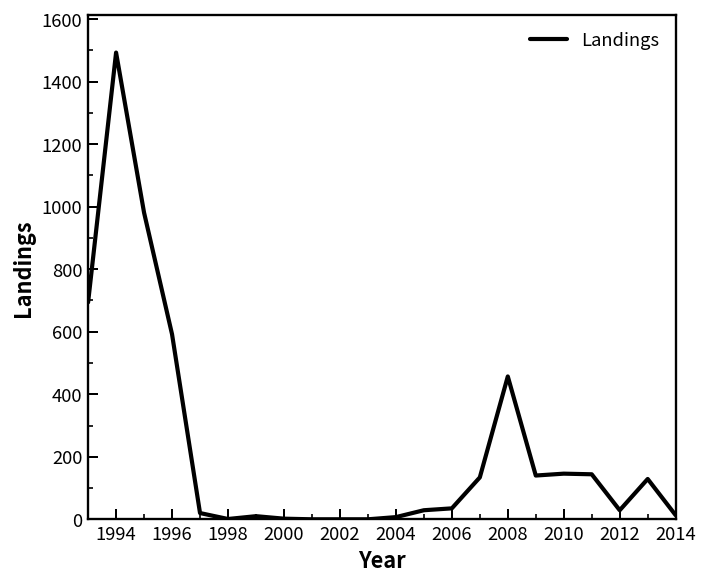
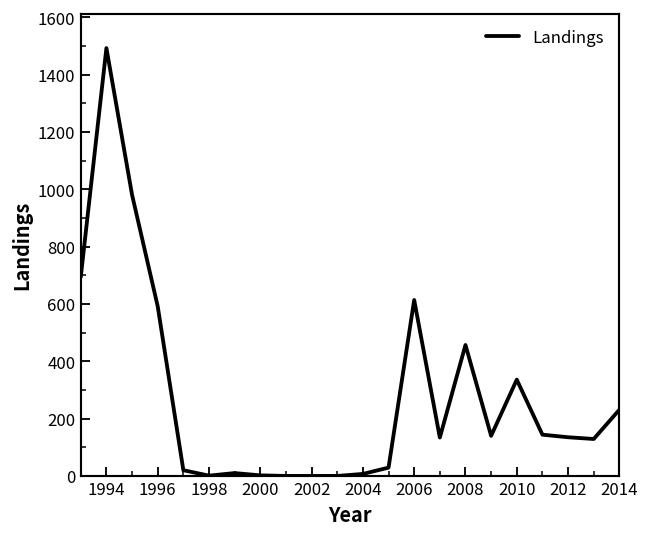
  {
    "1994": 1490,
    "1996": 590,
    "1998": 0,
    "2000": 0,
    "2002": 0,
    "2004": 10,
-   "2006": 40,
+   "2006": 610,
    "2008": 460,
-   "2010": 150,
-   "2012": 30,
-   "2014": 10
+   "2010": 340,
+   "2012": 140,
+   "2014": 230
  }
